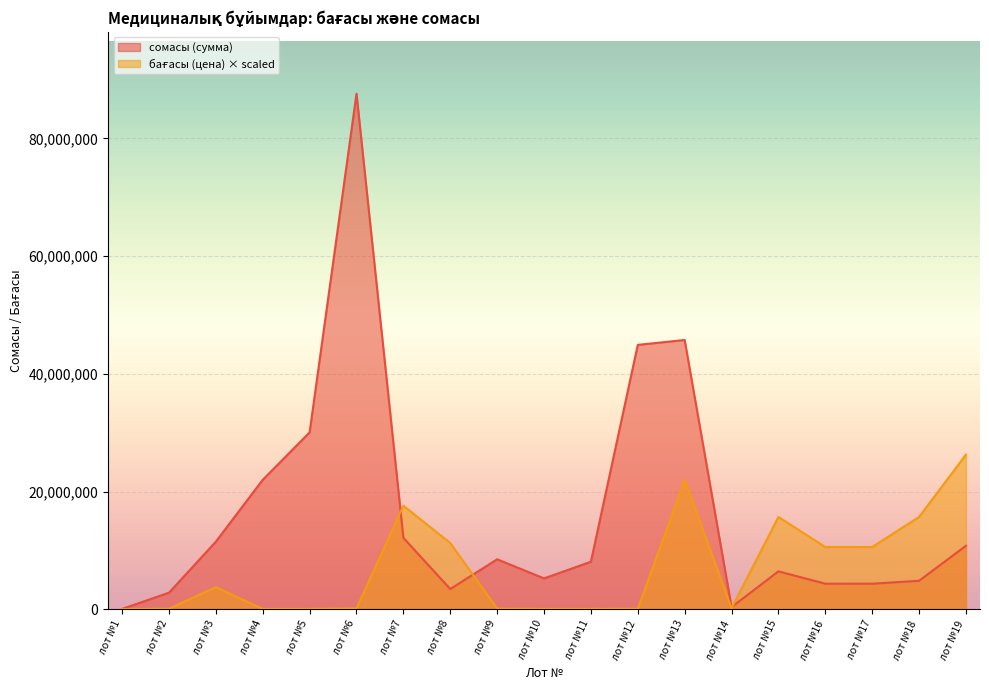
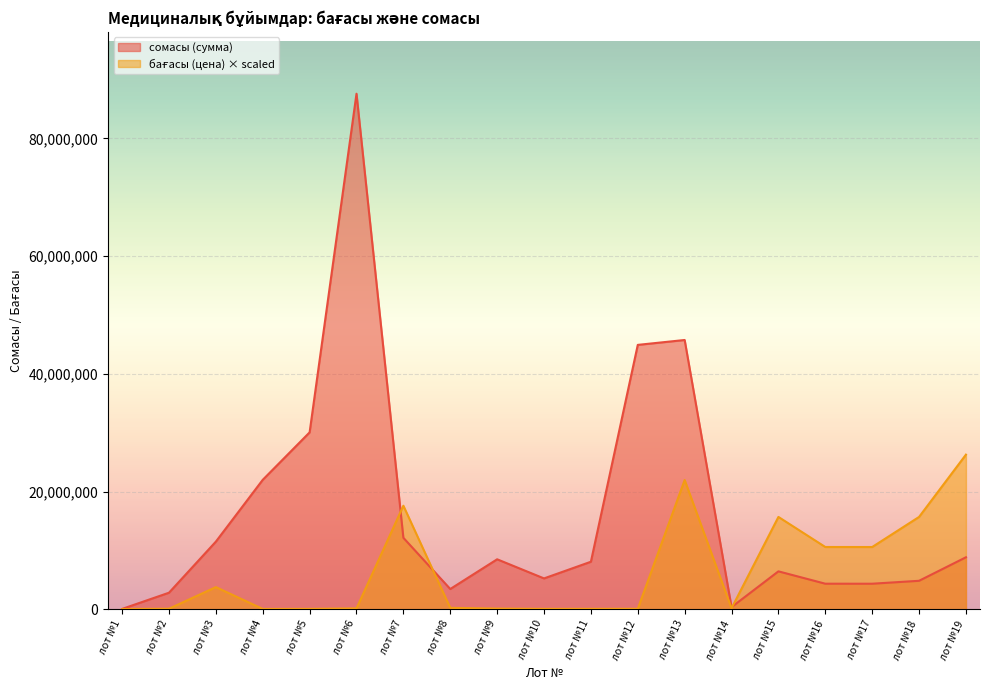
  {
    "сомасы (сумма)": {
      "лот №2": "3,000,000",
      "лот №3": "12,000,000",
      "лот №4": "22,000,000",
      "лот №5": "30,000,000",
      "лот №6": "88,000,000",
      "лот №7": "12,000,000",
      "лот №8": "3,000,000",
      "лот №9": "9,000,000",
      "лот №10": "5,000,000",
      "лот №11": "8,000,000",
      "лот №12": "45,000,000",
      "лот №13": "46,000,000",
      "лот №15": "6,000,000",
      "лот №16": "4,000,000",
      "лот №17": "4,000,000",
      "лот №18": "5,000,000",
-     "лот №19": "11,000,000"
+     "лот №19": "9,000,000"
    },
    "бағасы (цена) × scaled": {
      "лот №2": "0",
      "лот №3": "4,000,000",
      "лот №4": "0",
      "лот №5": "0",
      "лот №6": "0",
      "лот №7": "18,000,000",
-     "лот №8": "11,000,000",
+     "лот №8": "0",
      "лот №9": "0",
      "лот №10": "0",
      "лот №11": "0",
      "лот №12": "0",
      "лот №13": "22,000,000",
      "лот №15": "16,000,000",
      "лот №16": "11,000,000",
      "лот №17": "11,000,000",
      "лот №18": "16,000,000",
      "лот №19": "26,000,000"
    }
  }
